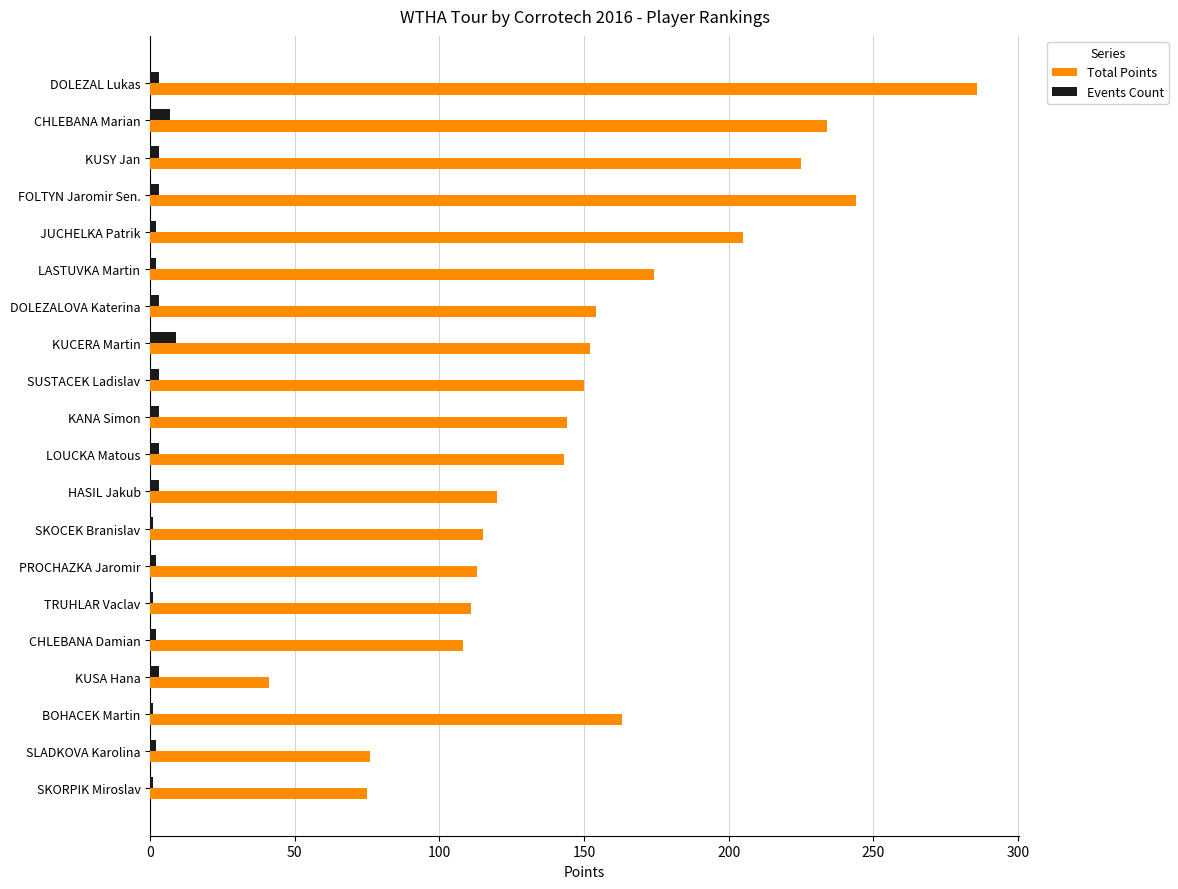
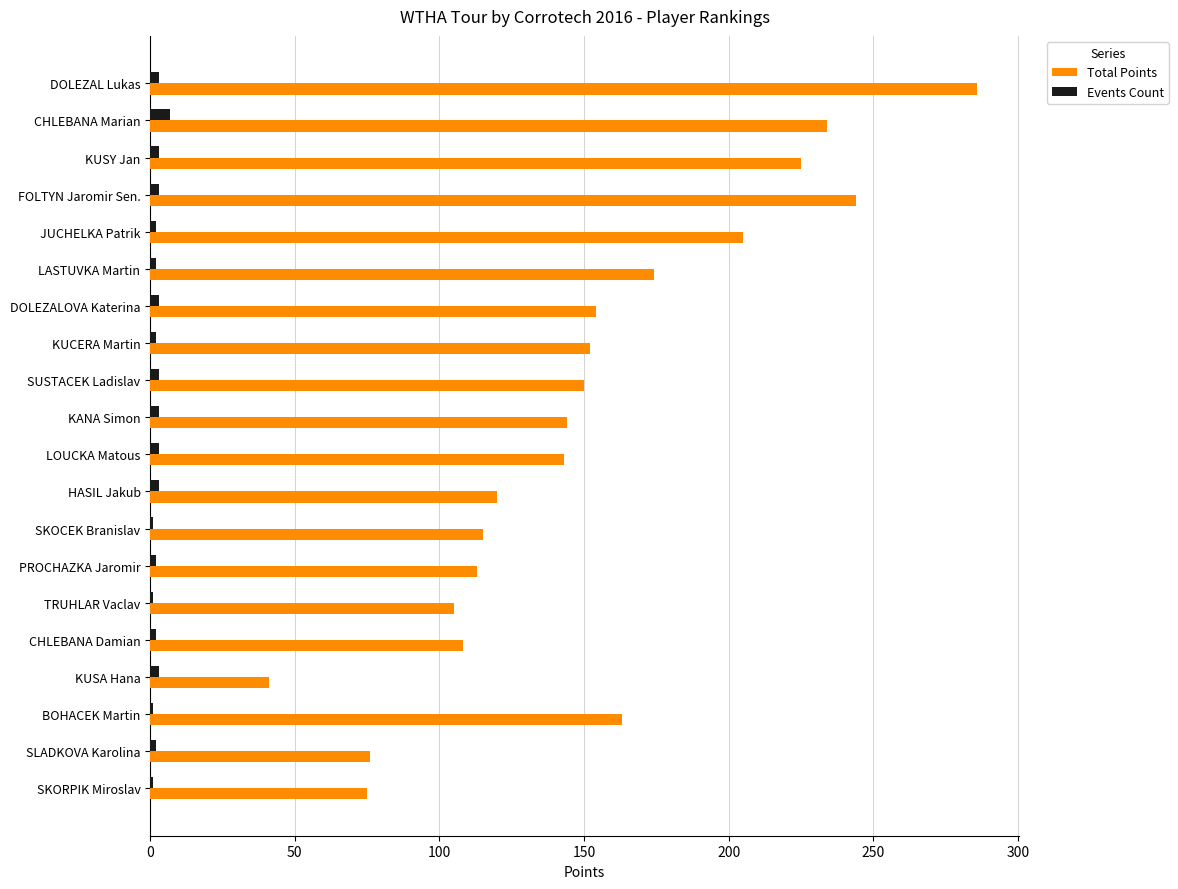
  {
    "Total Points": {
      "DOLEZAL Lukas": 286,
      "CHLEBANA Marian": 234,
      "KUSY Jan": 225,
      "FOLTYN Jaromir Sen.": 244,
      "JUCHELKA Patrik": 205,
      "LASTUVKA Martin": 174,
      "DOLEZALOVA Katerina": 154,
      "KUCERA Martin": 152,
      "SUSTACEK Ladislav": 150,
      "KANA Simon": 144,
      "LOUCKA Matous": 143,
      "HASIL Jakub": 120,
      "SKOCEK Branislav": 115,
      "PROCHAZKA Jaromir": 113,
-     "TRUHLAR Vaclav": 111,
+     "TRUHLAR Vaclav": 105,
      "CHLEBANA Damian": 108,
      "KUSA Hana": 41,
      "BOHACEK Martin": 163,
      "SLADKOVA Karolina": 76,
      "SKORPIK Miroslav": 75
    },
    "Events Count": {
      "DOLEZAL Lukas": 3,
      "CHLEBANA Marian": 7,
      "KUSY Jan": 3,
      "FOLTYN Jaromir Sen.": 3,
      "JUCHELKA Patrik": 2,
      "LASTUVKA Martin": 2,
      "DOLEZALOVA Katerina": 3,
-     "KUCERA Martin": 9,
+     "KUCERA Martin": 2,
      "SUSTACEK Ladislav": 3,
      "KANA Simon": 3,
      "LOUCKA Matous": 3,
      "HASIL Jakub": 3,
      "SKOCEK Branislav": 1,
      "PROCHAZKA Jaromir": 2,
      "TRUHLAR Vaclav": 1,
      "CHLEBANA Damian": 2,
      "KUSA Hana": 3,
      "BOHACEK Martin": 1,
      "SLADKOVA Karolina": 2,
      "SKORPIK Miroslav": 1
    }
  }
